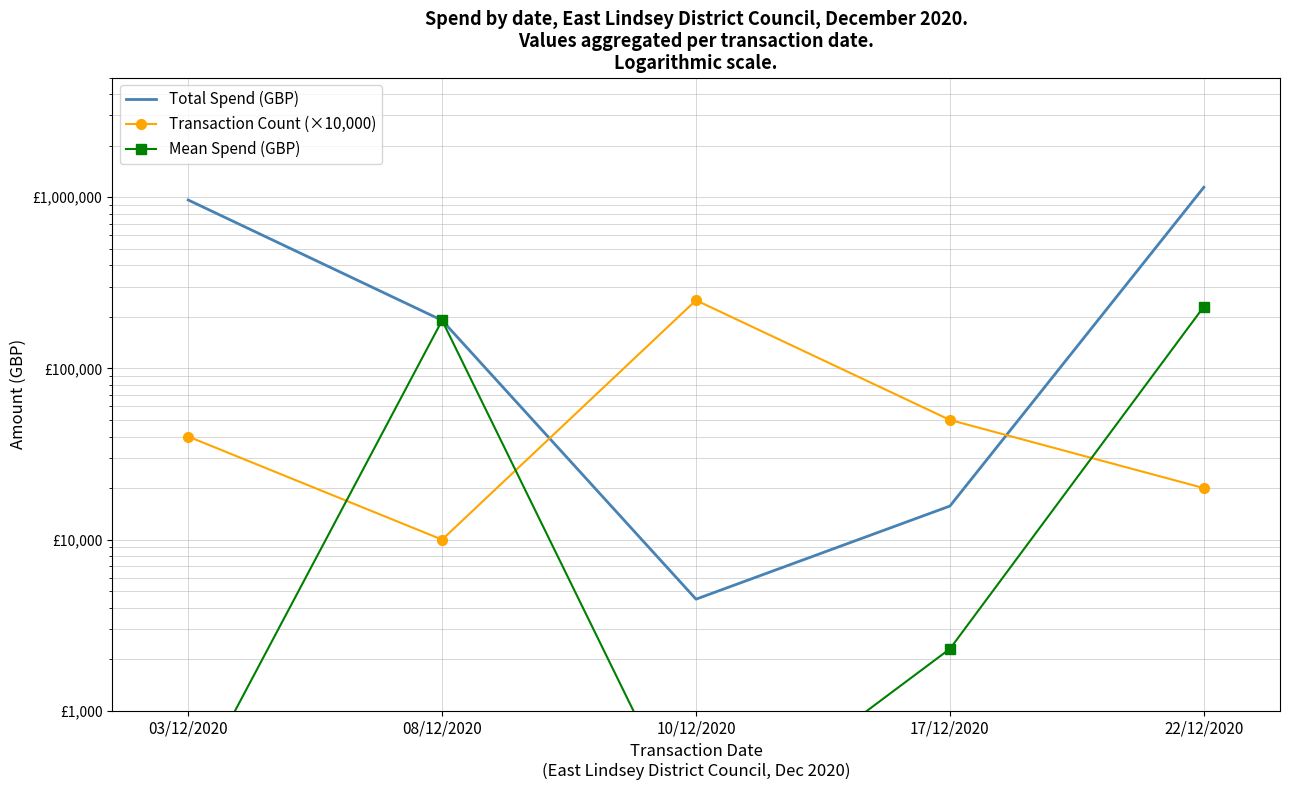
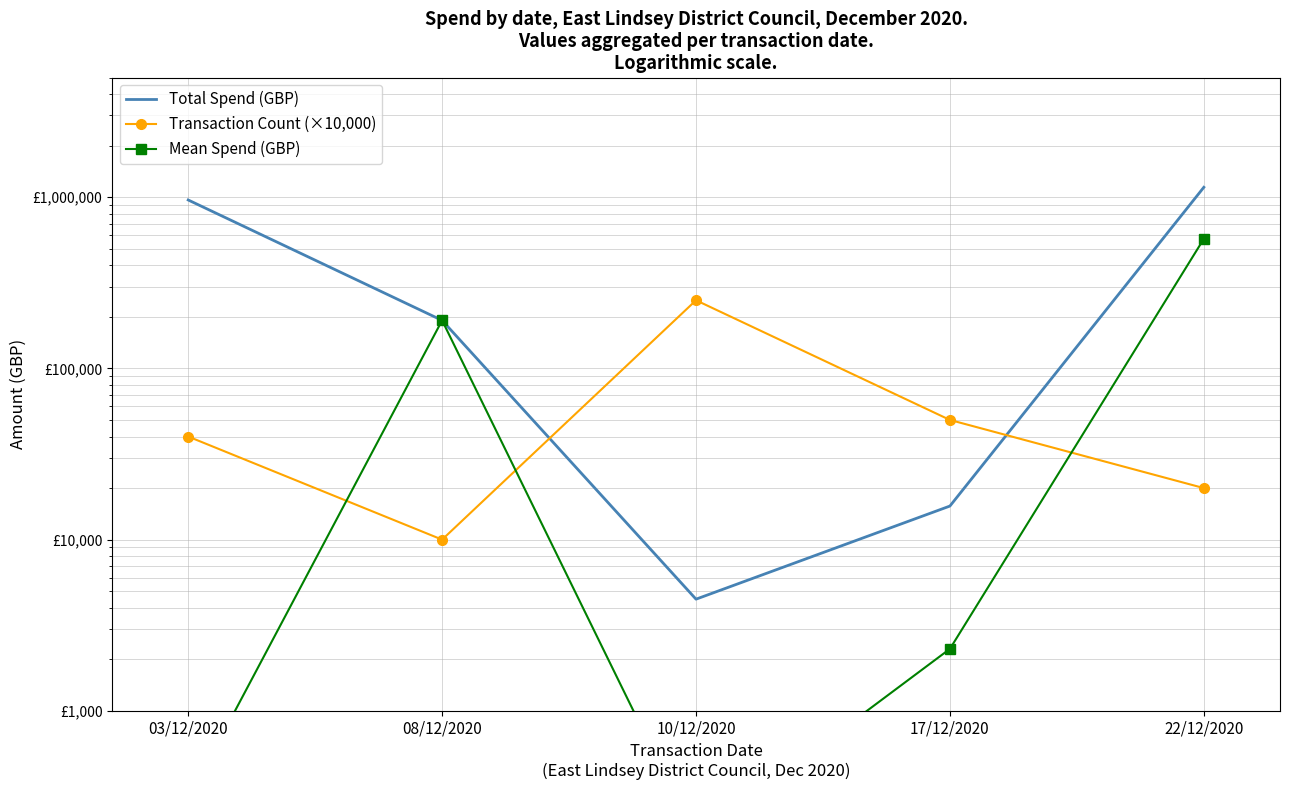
  {
    "Total Spend (GBP)": {
      "03/12/2020": "£1,000,000",
      "10/12/2020": "£4,500",
      "17/12/2020": "£16,000",
      "22/12/2020": "£1,100,000"
    },
    "Transaction Count (×10,000)": {
      "03/12/2020": "£40,000",
      "08/12/2020": "£10,000",
      "10/12/2020": "£250,000",
      "17/12/2020": "£50,000",
      "22/12/2020": "£20,000"
    },
    "Mean Spend (GBP)": {
      "17/12/2020": "£2,300",
-     "22/12/2020": "£230,000"
+     "22/12/2020": "£570,000"
    }
  }
